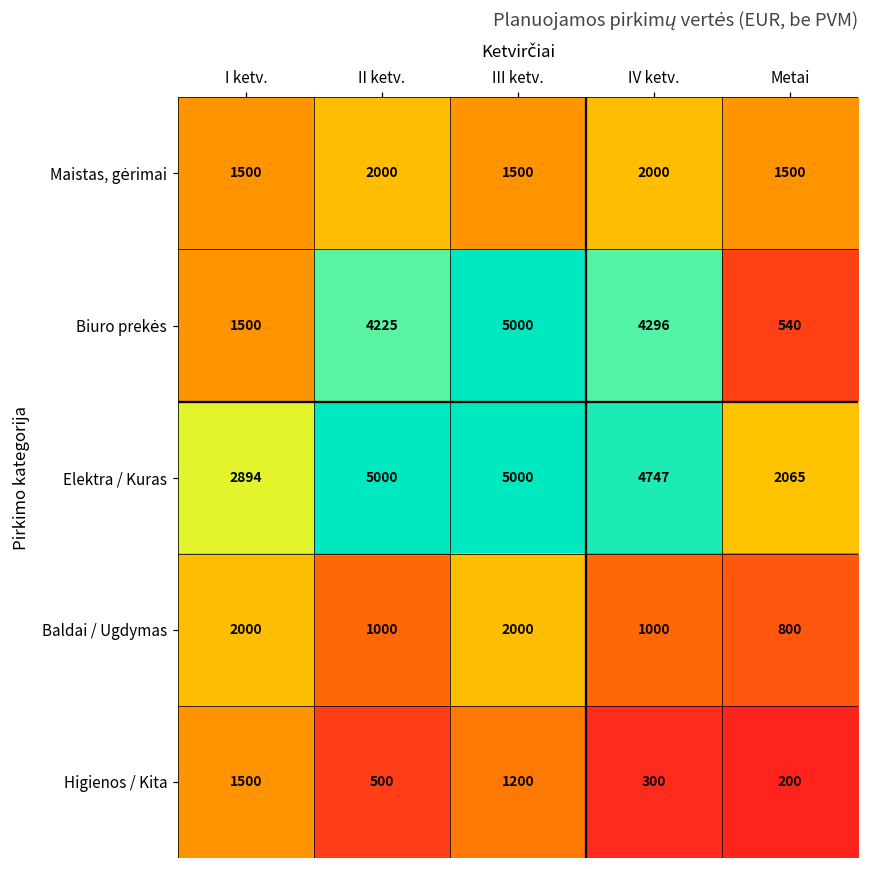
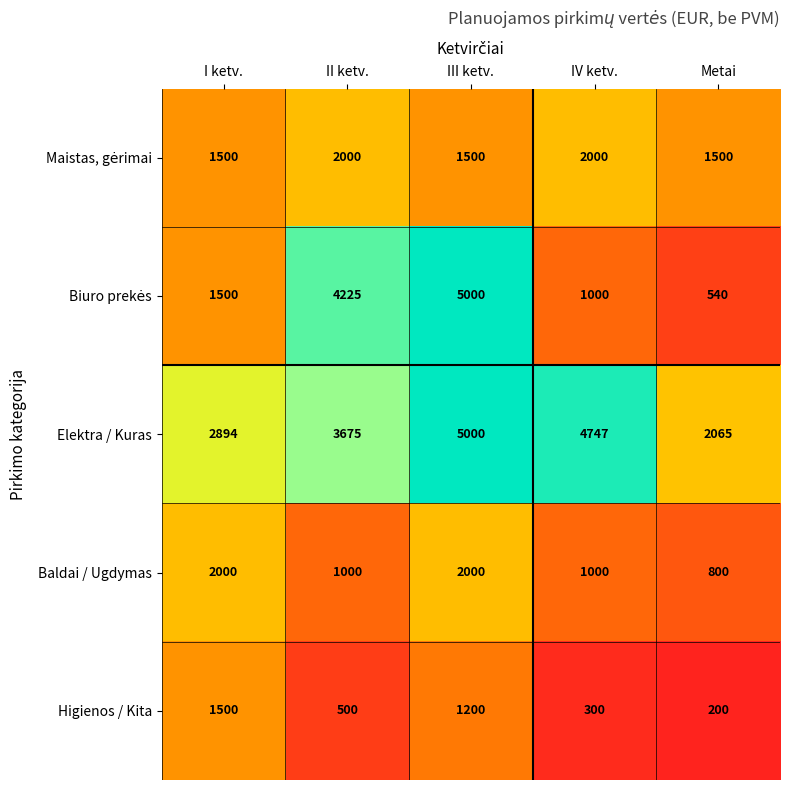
  {
    "Maistas, gėrimai": {
      "I ketv.": 1500,
      "II ketv.": 2000,
      "III ketv.": 1500,
      "IV ketv.": 2000,
      "Metai": 1500
    },
    "Biuro prekės": {
      "I ketv.": 1500,
      "II ketv.": 4225,
      "III ketv.": 5000,
-     "IV ketv.": 4296,
+     "IV ketv.": 1000,
      "Metai": 540
    },
    "Elektra / Kuras": {
      "I ketv.": 2894,
-     "II ketv.": 5000,
+     "II ketv.": 3675,
      "III ketv.": 5000,
      "IV ketv.": 4747,
      "Metai": 2065
    },
    "Baldai / Ugdymas": {
      "I ketv.": 2000,
      "II ketv.": 1000,
      "III ketv.": 2000,
      "IV ketv.": 1000,
      "Metai": 800
    },
    "Higienos / Kita": {
      "I ketv.": 1500,
      "II ketv.": 500,
      "III ketv.": 1200,
      "IV ketv.": 300,
      "Metai": 200
    }
  }
